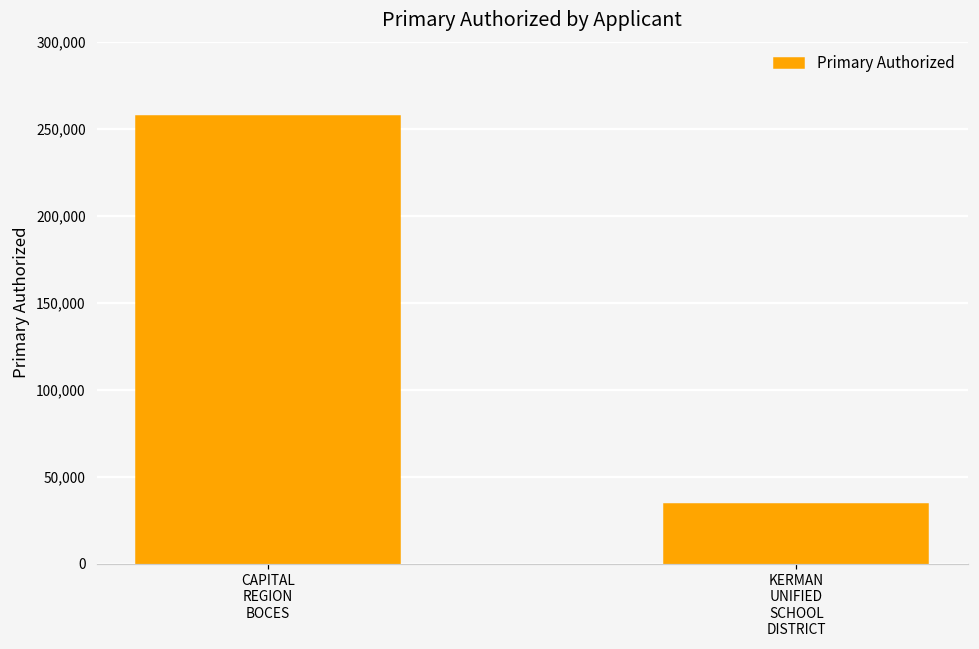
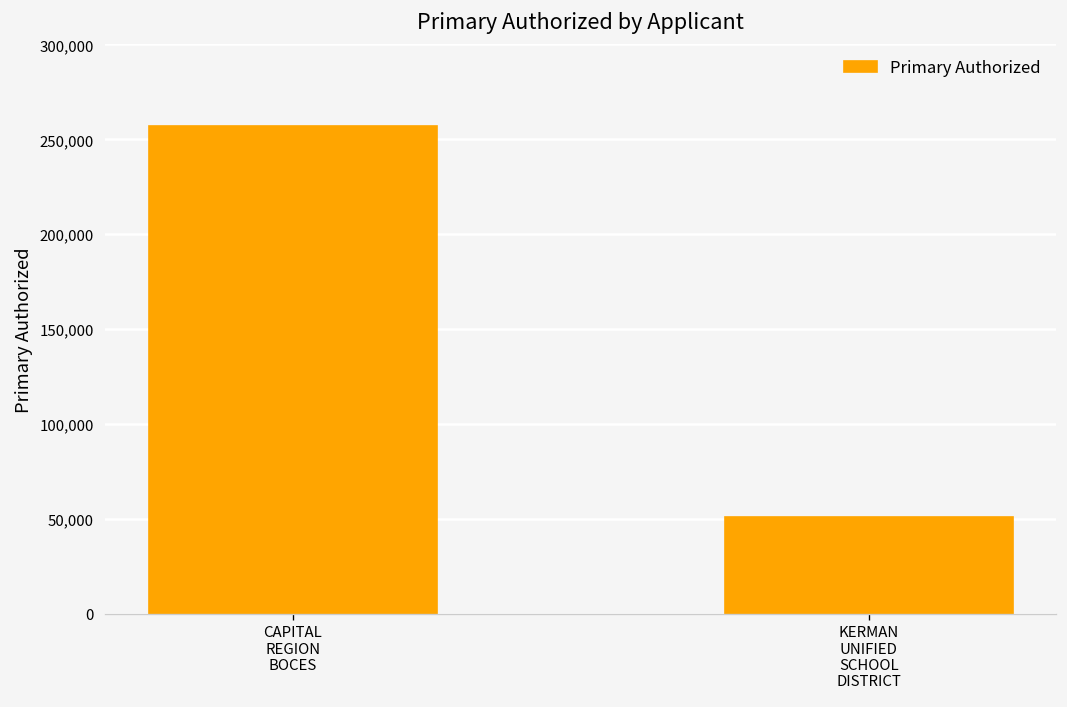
  {
    "CAPITAL REGION BOCES": "257,000",
-   "KERMAN UNIFIED SCHOOL DISTRICT": "34,000"
+   "KERMAN UNIFIED SCHOOL DISTRICT": "51,000"
  }
